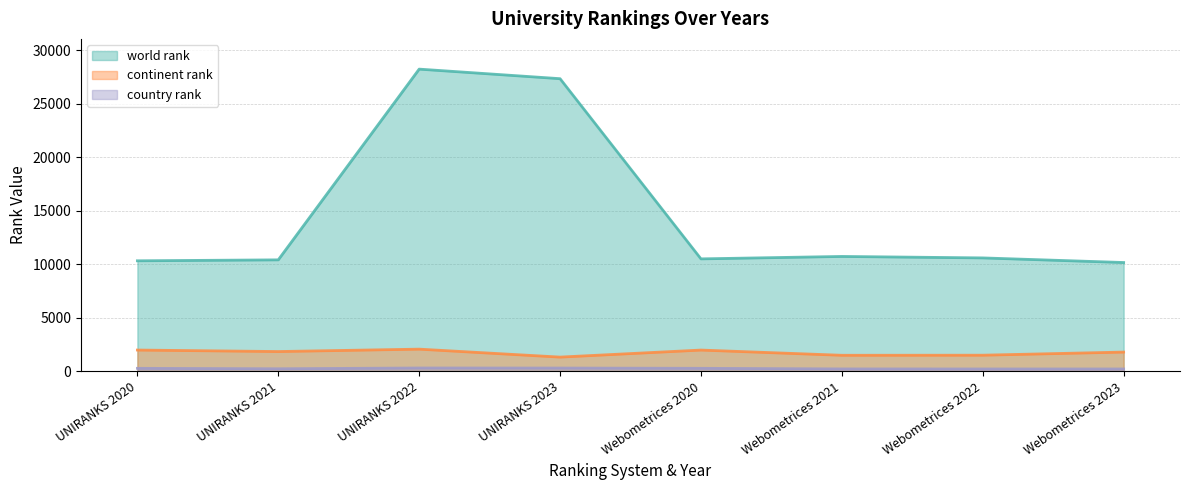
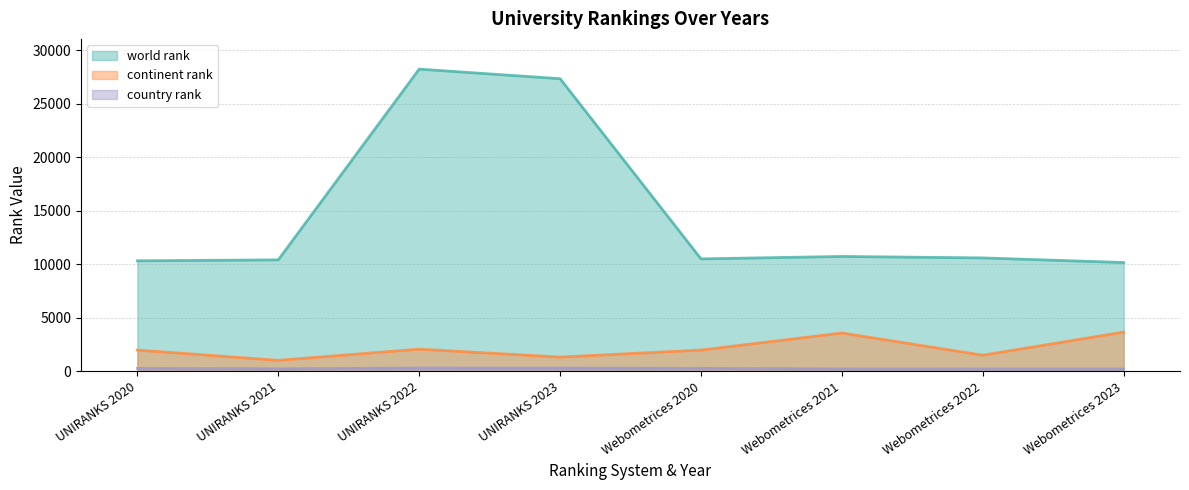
  {
    "continent rank": {
      "UNIRANKS 2020": 2000,
-     "UNIRANKS 2021": 1900,
+     "UNIRANKS 2021": 1000,
      "UNIRANKS 2022": 2100,
      "UNIRANKS 2023": 1300,
      "Webometrices 2020": 2000,
-     "Webometrices 2021": 1500,
+     "Webometrices 2021": 3600,
      "Webometrices 2022": 1500,
-     "Webometrices 2023": 1800
+     "Webometrices 2023": 3700
    }
  }
